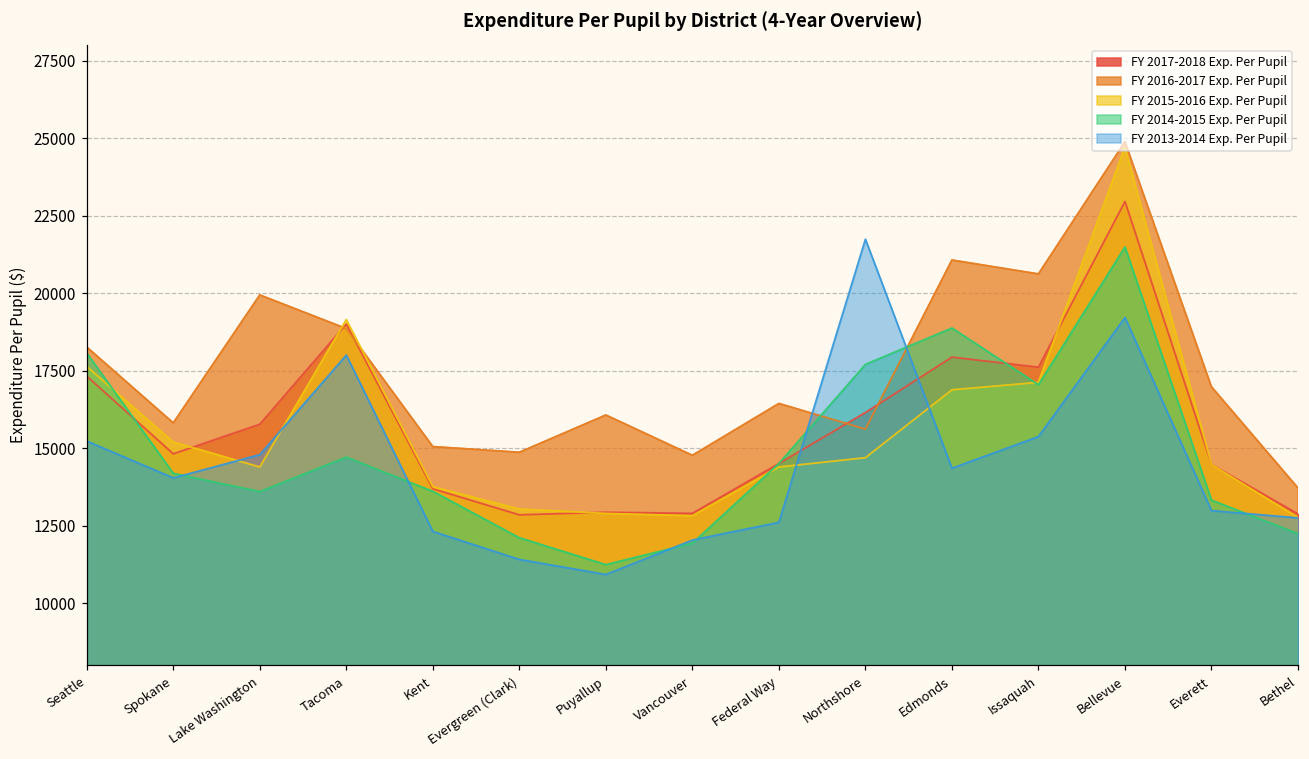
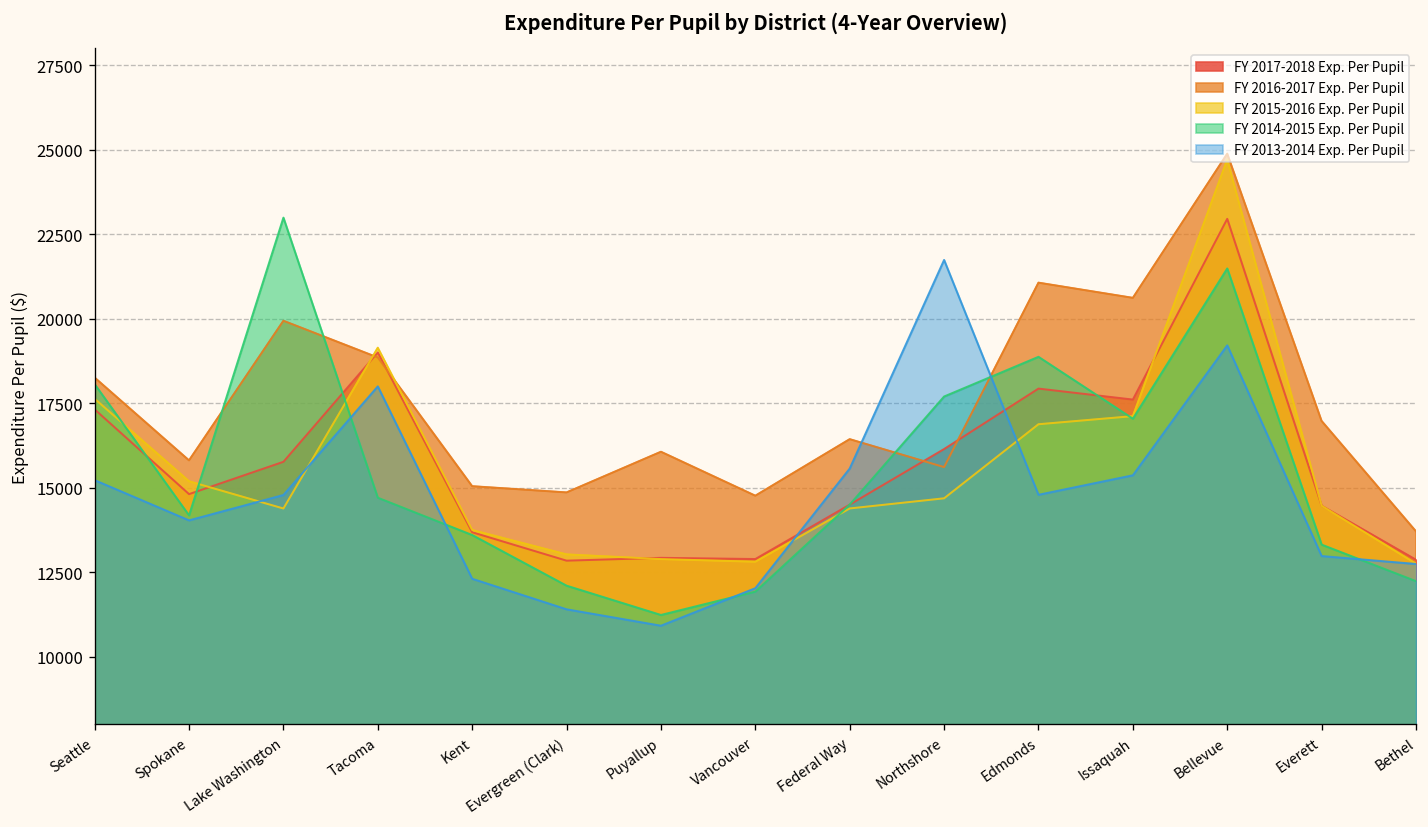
  {
    "FY 2015-2016 Exp. Per Pupil": {
      "Seattle": 17600,
      "Spokane": 15200,
      "Lake Washington": 14400,
      "Tacoma": 19100,
      "Evergreen (Clark)": 13000,
      "Federal Way": 14400,
      "Northshore": 14700,
      "Edmonds": 16900,
      "Bellevue": 24700
    },
    "FY 2014-2015 Exp. Per Pupil": {
      "Seattle": 18100,
      "Spokane": 14200,
-     "Lake Washington": 13600,
+     "Lake Washington": 23000,
      "Tacoma": 14700,
      "Evergreen (Clark)": 12100,
      "Puyallup": 11200,
      "Vancouver": 11900,
      "Northshore": 17700,
      "Edmonds": 18900,
      "Bellevue": 21500,
      "Everett": 13300,
      "Bethel": 12200
    },
    "FY 2013-2014 Exp. Per Pupil": {
      "Seattle": 15200,
      "Spokane": 14000,
      "Lake Washington": 14800,
      "Tacoma": 18000,
      "Kent": 12300,
      "Evergreen (Clark)": 11400,
      "Puyallup": 10900,
      "Vancouver": 12000,
-     "Federal Way": 12600,
+     "Federal Way": 15600,
      "Northshore": 21700,
-     "Edmonds": 14300,
+     "Edmonds": 14800,
      "Issaquah": 15400,
      "Bellevue": 19200,
      "Everett": 13000
    }
  }
